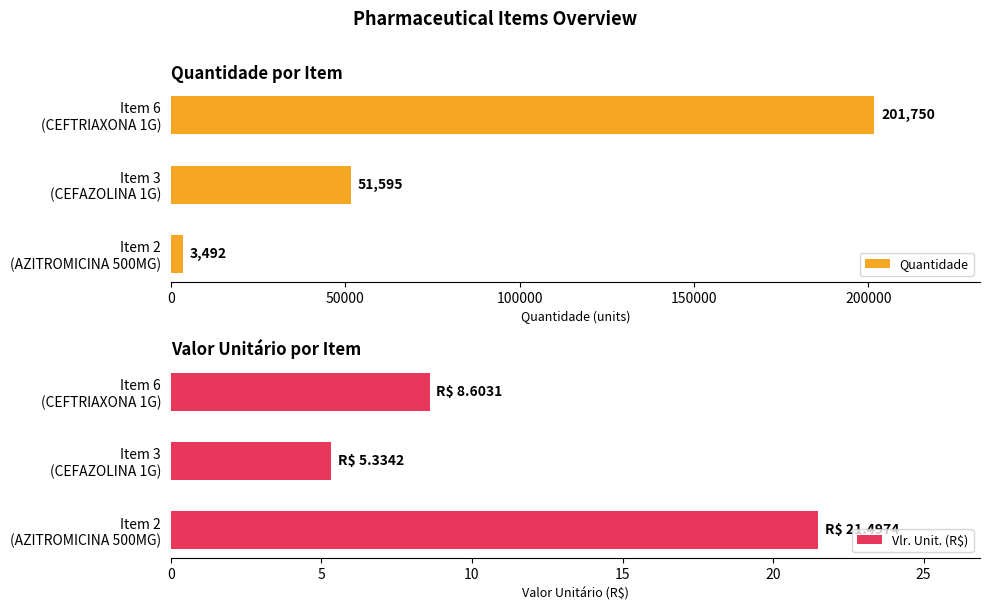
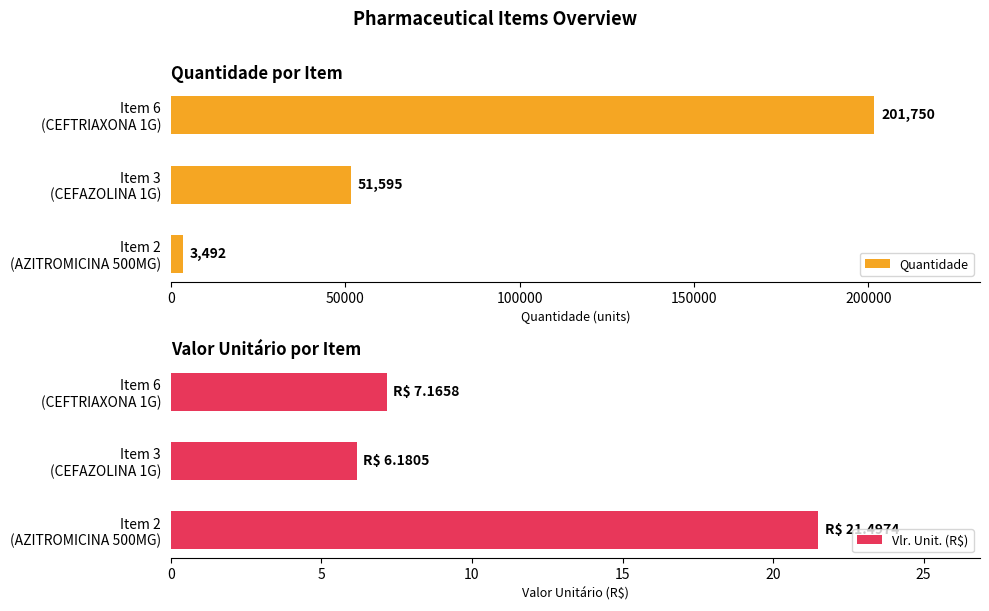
  {
    "Quantidade por Item": {
      "Item 6 (CEFTRIAXONA 1G)": "201,750",
      "Item 3 (CEFAZOLINA 1G)": "51,595",
      "Item 2 (AZITROMICINA 500MG)": "3,492"
    },
    "Valor Unitário por Item": {
-     "Item 6 (CEFTRIAXONA 1G)": "8.6031",
-     "Item 3 (CEFAZOLINA 1G)": "5.3342"
+     "Item 6 (CEFTRIAXONA 1G)": "7.1658",
+     "Item 3 (CEFAZOLINA 1G)": "6.1805"
    }
  }
